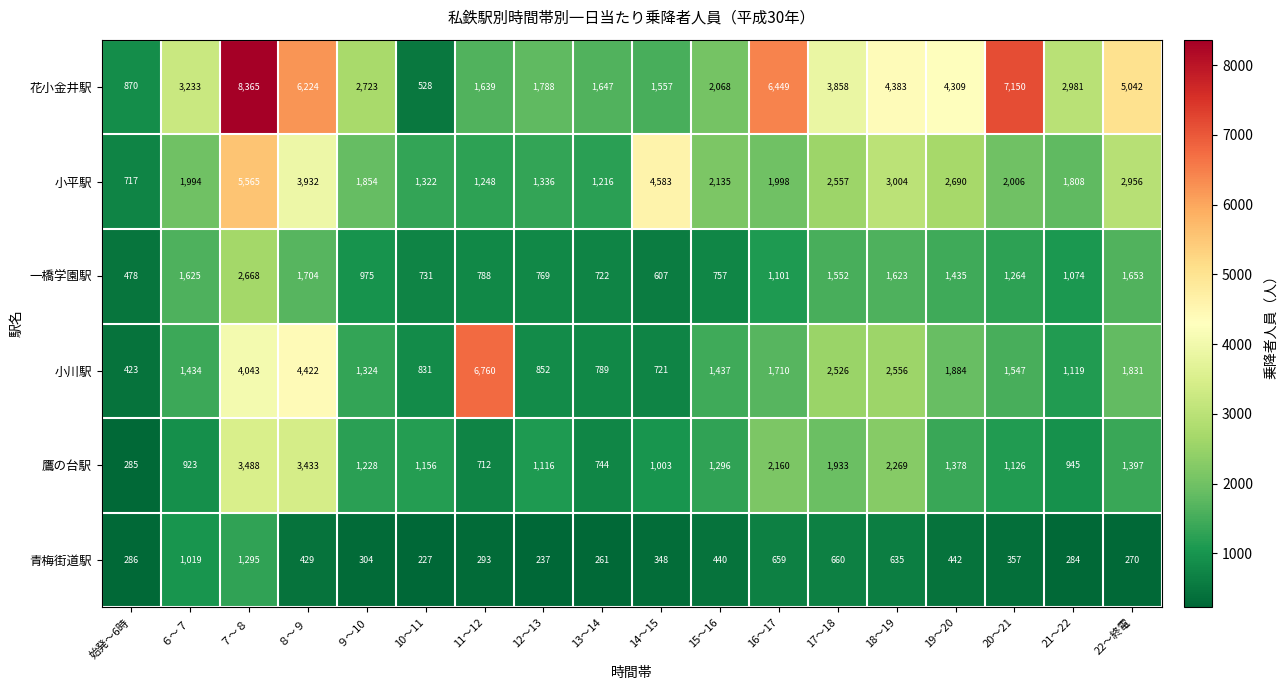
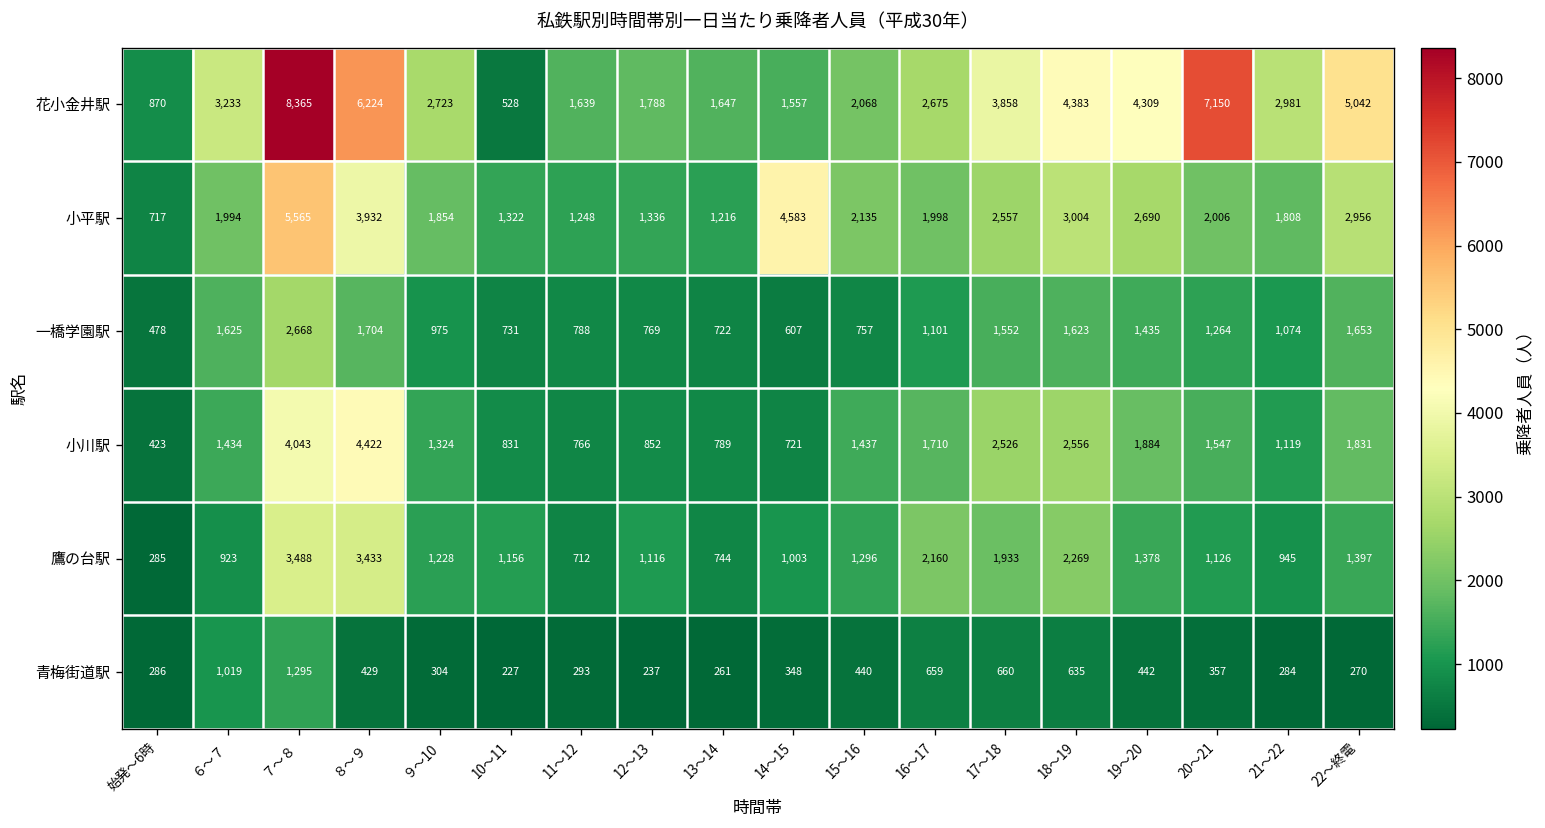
  {
    "花小金井駅": {
      "始発～6時": "870",
      "６～７": "3,233",
      "７～８": "8,365",
      "８～９": "6,224",
      "９～10": "2,723",
      "10～11": "528",
      "11～12": "1,639",
      "12～13": "1,788",
      "13～14": "1,647",
      "14～15": "1,557",
      "15～16": "2,068",
-     "16～17": "6,449",
+     "16～17": "2,675",
      "17～18": "3,858",
      "18～19": "4,383",
      "19～20": "4,309",
      "20～21": "7,150",
      "21～22": "2,981",
      "22～終電": "5,042"
    },
    "小平駅": {
      "始発～6時": "717",
      "６～７": "1,994",
      "７～８": "5,565",
      "８～９": "3,932",
      "９～10": "1,854",
      "10～11": "1,322",
      "11～12": "1,248",
      "12～13": "1,336",
      "13～14": "1,216",
      "14～15": "4,583",
      "15～16": "2,135",
      "16～17": "1,998",
      "17～18": "2,557",
      "18～19": "3,004",
      "19～20": "2,690",
      "20～21": "2,006",
      "21～22": "1,808",
      "22～終電": "2,956"
    },
    "一橋学園駅": {
      "始発～6時": "478",
      "６～７": "1,625",
      "７～８": "2,668",
      "８～９": "1,704",
      "９～10": "975",
      "10～11": "731",
      "11～12": "788",
      "12～13": "769",
      "13～14": "722",
      "14～15": "607",
      "15～16": "757",
      "16～17": "1,101",
      "17～18": "1,552",
      "18～19": "1,623",
      "19～20": "1,435",
      "20～21": "1,264",
      "21～22": "1,074",
      "22～終電": "1,653"
    },
    "小川駅": {
      "始発～6時": "423",
      "６～７": "1,434",
      "７～８": "4,043",
      "８～９": "4,422",
      "９～10": "1,324",
      "10～11": "831",
-     "11～12": "6,760",
+     "11～12": "766",
      "12～13": "852",
      "13～14": "789",
      "14～15": "721",
      "15～16": "1,437",
      "16～17": "1,710",
      "17～18": "2,526",
      "18～19": "2,556",
      "19～20": "1,884",
      "20～21": "1,547",
      "21～22": "1,119",
      "22～終電": "1,831"
    },
    "鷹の台駅": {
      "始発～6時": "285",
      "６～７": "923",
      "７～８": "3,488",
      "８～９": "3,433",
      "９～10": "1,228",
      "10～11": "1,156",
      "11～12": "712",
      "12～13": "1,116",
      "13～14": "744",
      "14～15": "1,003",
      "15～16": "1,296",
      "16～17": "2,160",
      "17～18": "1,933",
      "18～19": "2,269",
      "19～20": "1,378",
      "20～21": "1,126",
      "21～22": "945",
      "22～終電": "1,397"
    },
    "青梅街道駅": {
      "始発～6時": "286",
      "６～７": "1,019",
      "７～８": "1,295",
      "８～９": "429",
      "９～10": "304",
      "10～11": "227",
      "11～12": "293",
      "12～13": "237",
      "13～14": "261",
      "14～15": "348",
      "15～16": "440",
      "16～17": "659",
      "17～18": "660",
      "18～19": "635",
      "19～20": "442",
      "20～21": "357",
      "21～22": "284",
      "22～終電": "270"
    }
  }
